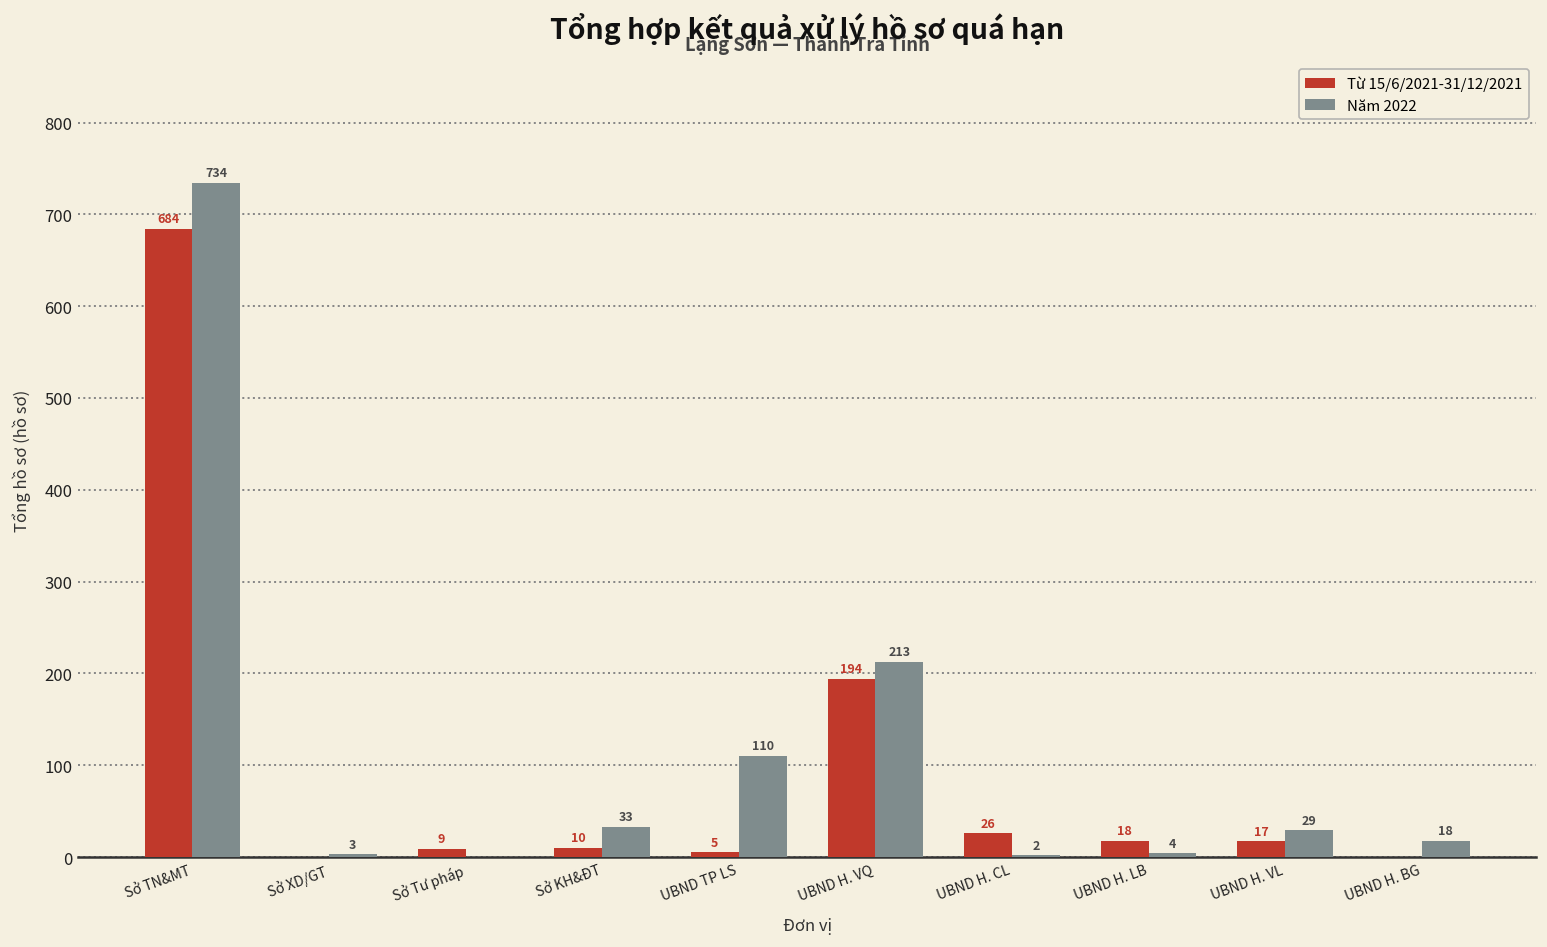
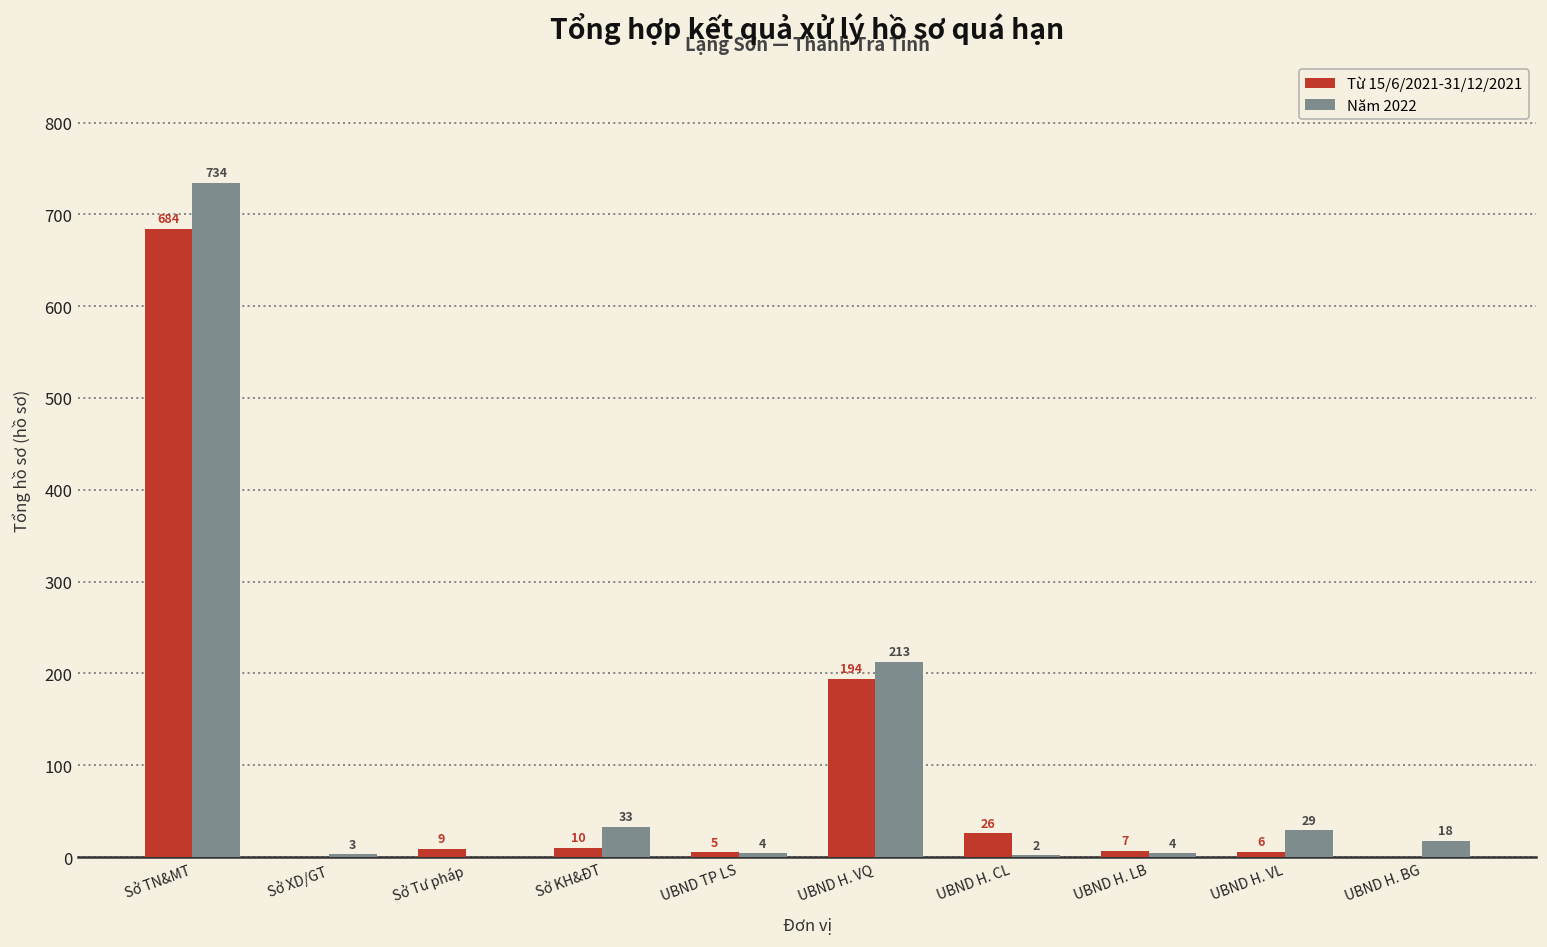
  {
    "Từ 15/6/2021-31/12/2021": {
      "Sở TN&MT": 684,
      "Sở Tư pháp": 9,
      "Sở KH&ĐT": 10,
      "UBND TP LS": 5,
      "UBND H. VQ": 194,
      "UBND H. CL": 26,
-     "UBND H. LB": 18,
-     "UBND H. VL": 17
+     "UBND H. LB": 7,
+     "UBND H. VL": 6
    },
    "Năm 2022": {
      "Sở TN&MT": 734,
      "Sở XD/GT": 3,
      "Sở KH&ĐT": 33,
-     "UBND TP LS": 110,
+     "UBND TP LS": 4,
      "UBND H. VQ": 213,
      "UBND H. CL": 2,
      "UBND H. LB": 4,
      "UBND H. VL": 29,
      "UBND H. BG": 18
    }
  }
